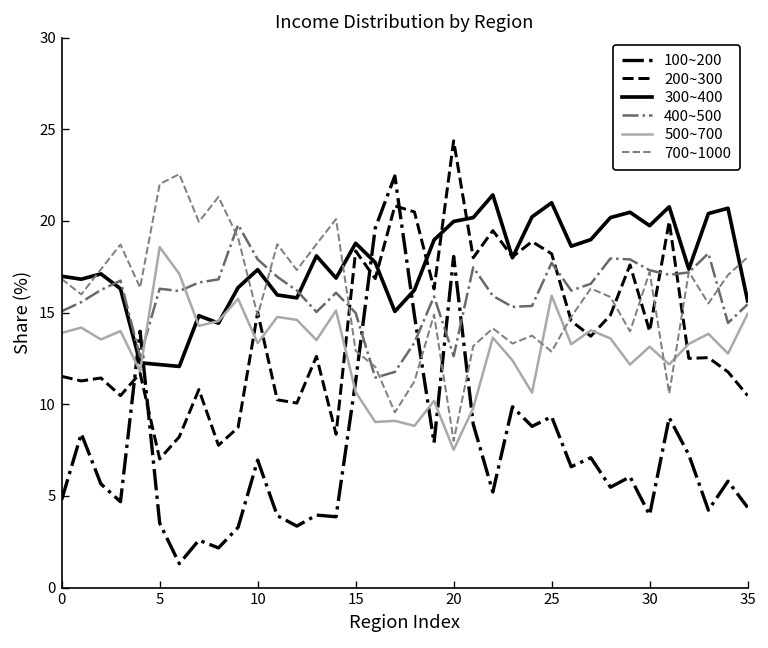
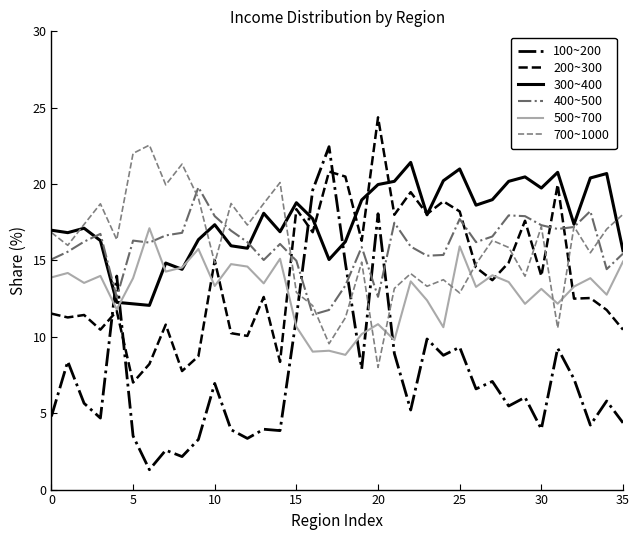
  {
    "500~700": {
      "0": 13.9,
-     "5": 18.6,
+     "5": 13.8,
      "10": 13.3,
      "15": 10.7,
-     "20": 7.5,
+     "20": 10.8,
      "25": 15.9,
      "30": 13.1,
      "35": 14.9
    }
  }
